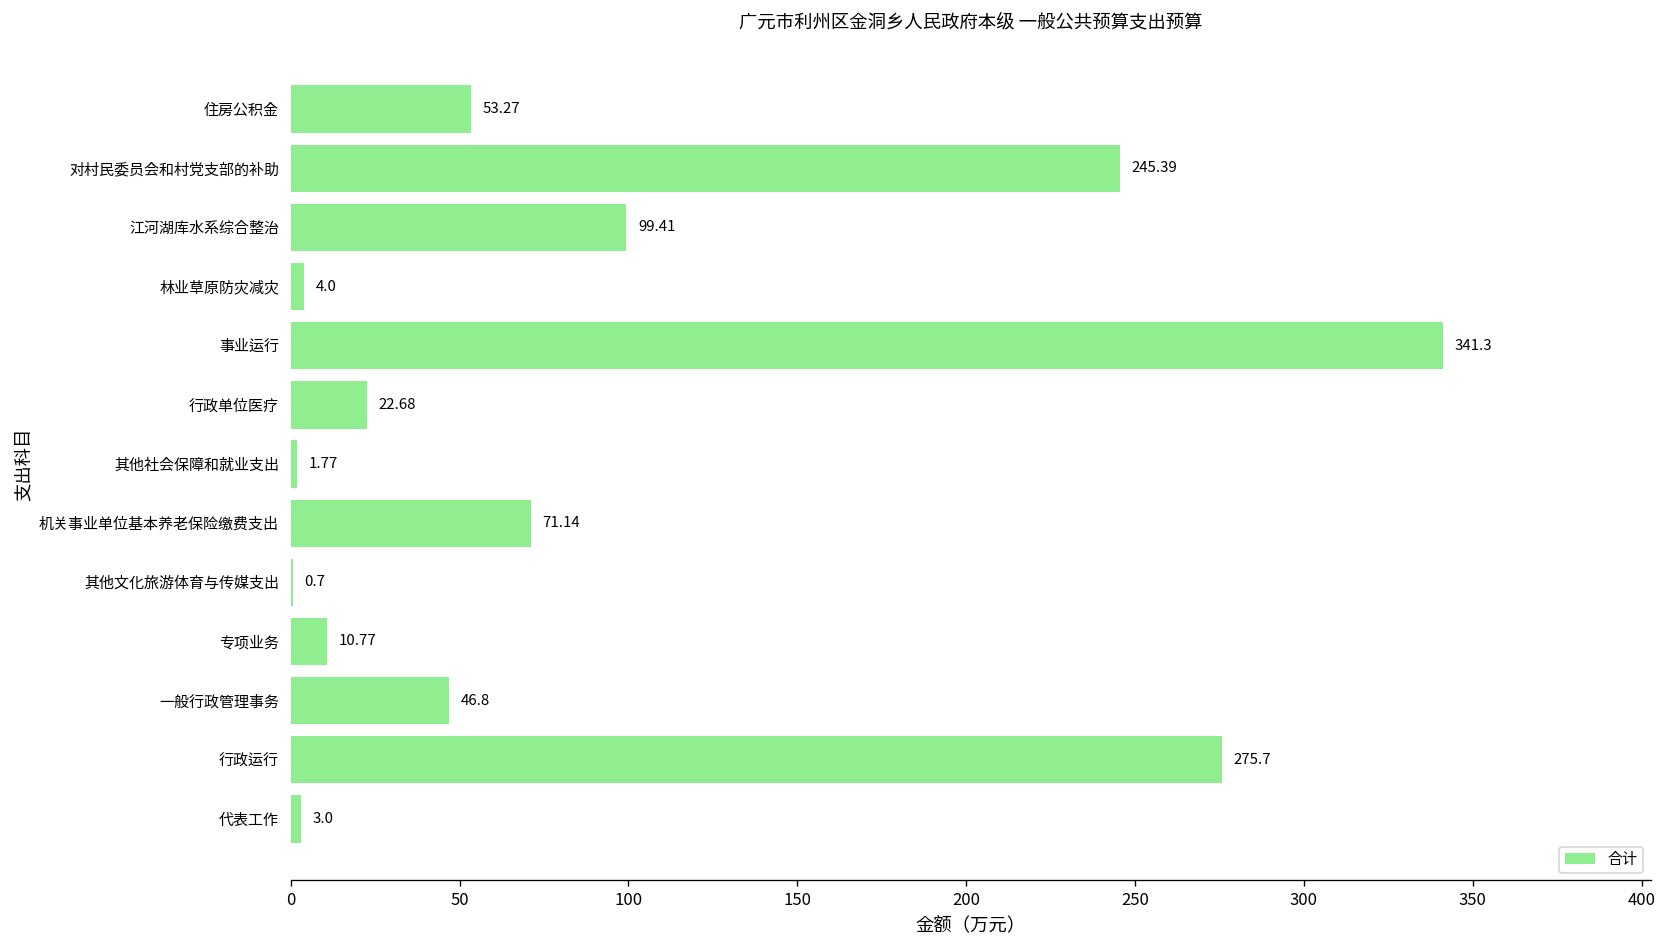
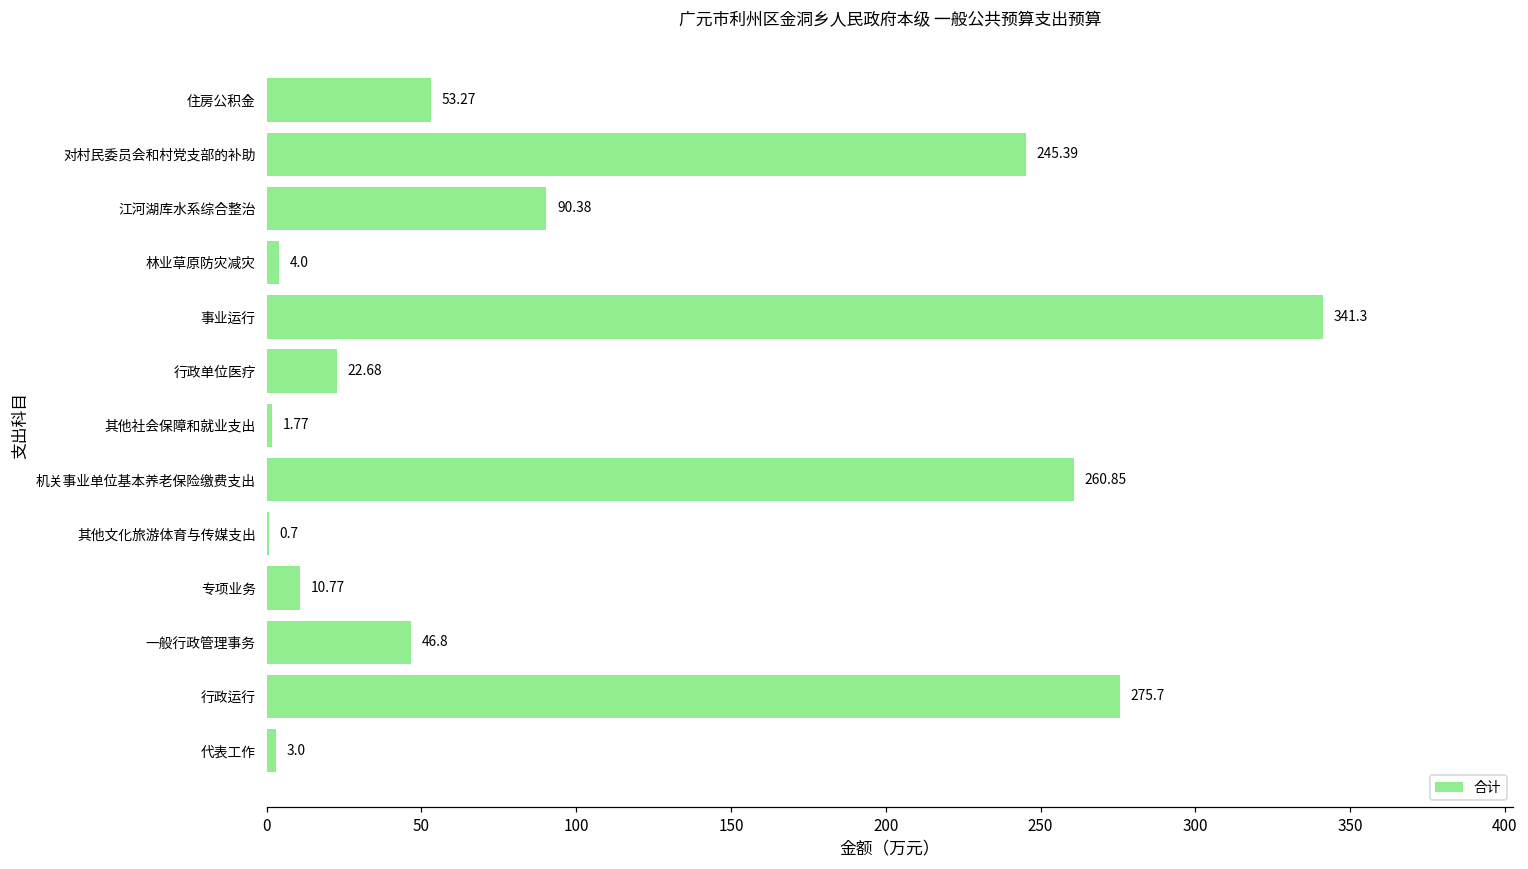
  {
    "住房公积金": 53.27,
    "对村民委员会和村党支部的补助": 245.39,
-   "江河湖库水系综合整治": 99.41,
+   "江河湖库水系综合整治": 90.38,
    "林业草原防灾减灾": 4.0,
    "事业运行": 341.3,
    "行政单位医疗": 22.68,
    "其他社会保障和就业支出": 1.77,
-   "机关事业单位基本养老保险缴费支出": 71.14,
+   "机关事业单位基本养老保险缴费支出": 260.85,
    "其他文化旅游体育与传媒支出": 0.7,
    "专项业务": 10.77,
    "一般行政管理事务": 46.8,
    "行政运行": 275.7,
    "代表工作": 3.0
  }
